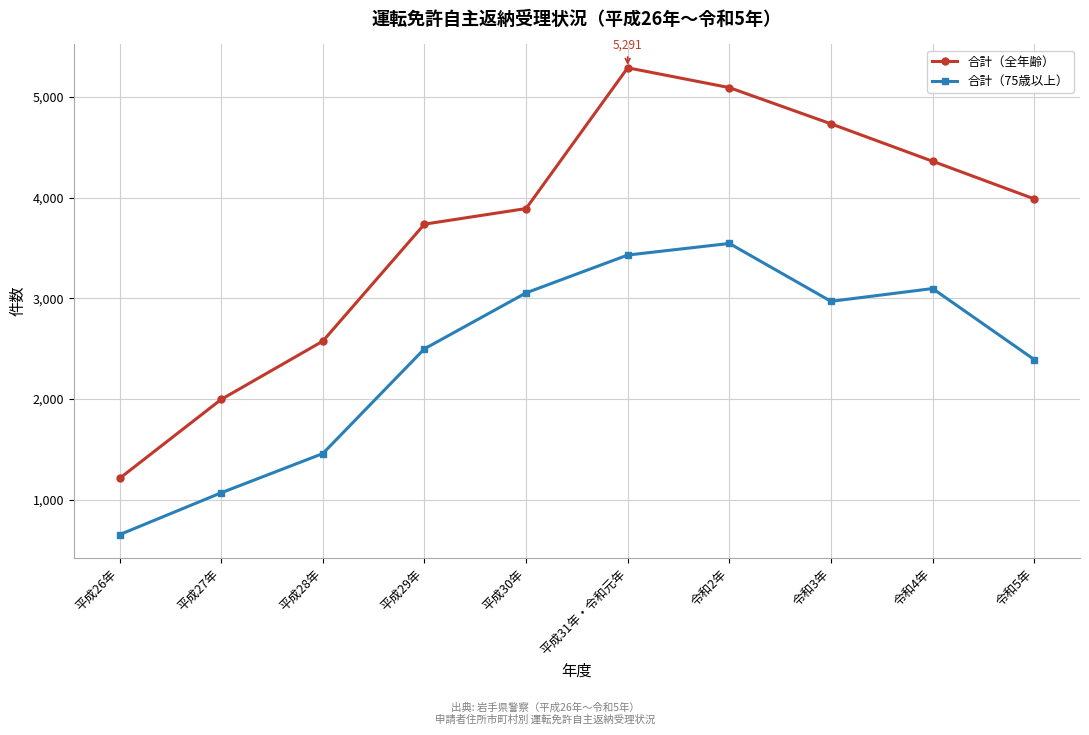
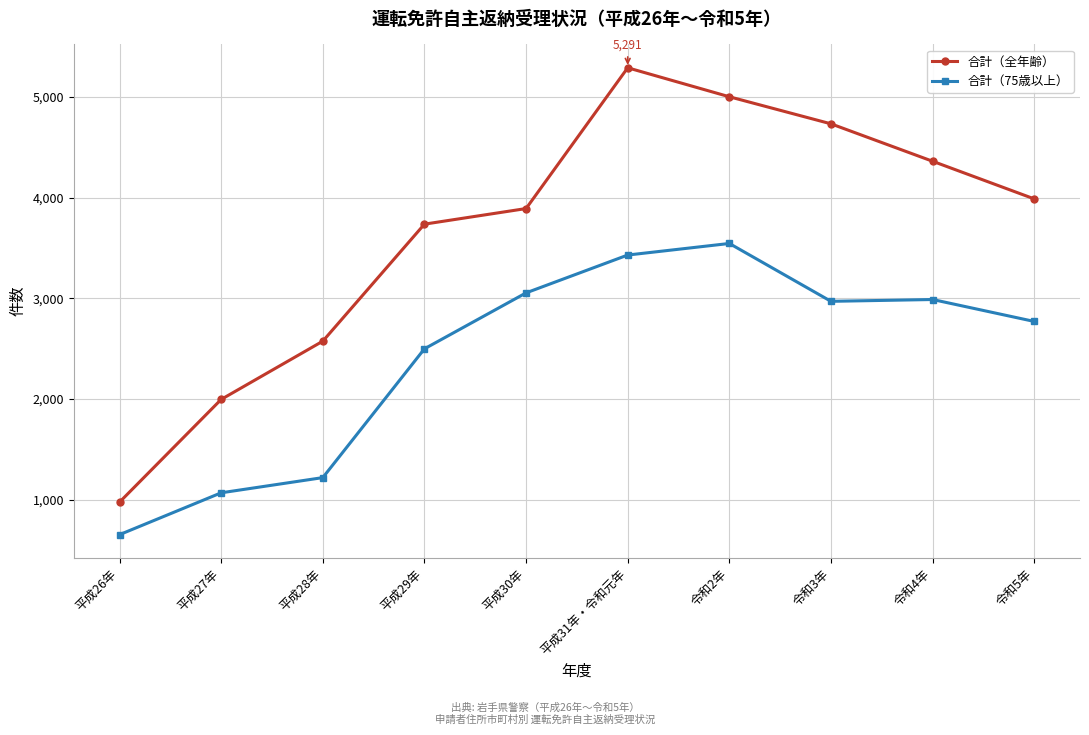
  {
    "合計（全年齢）": {
-     "平成26年": "1,210",
+     "平成26年": "970",
      "平成27年": "2,000",
      "平成28年": "2,570",
      "平成29年": "3,740",
      "平成30年": "3,890",
-     "令和2年": "5,090",
+     "令和2年": "5,000",
      "令和3年": "4,730",
      "令和4年": "4,360",
      "令和5年": "3,990"
    },
    "合計（75歳以上）": {
      "平成26年": "650",
      "平成27年": "1,070",
-     "平成28年": "1,460",
+     "平成28年": "1,220",
      "平成29年": "2,500",
      "平成30年": "3,050",
      "平成31年・令和元年": "3,430",
      "令和2年": "3,550",
      "令和3年": "2,970",
-     "令和4年": "3,100",
-     "令和5年": "2,390"
+     "令和4年": "2,990",
+     "令和5年": "2,770"
    }
  }
